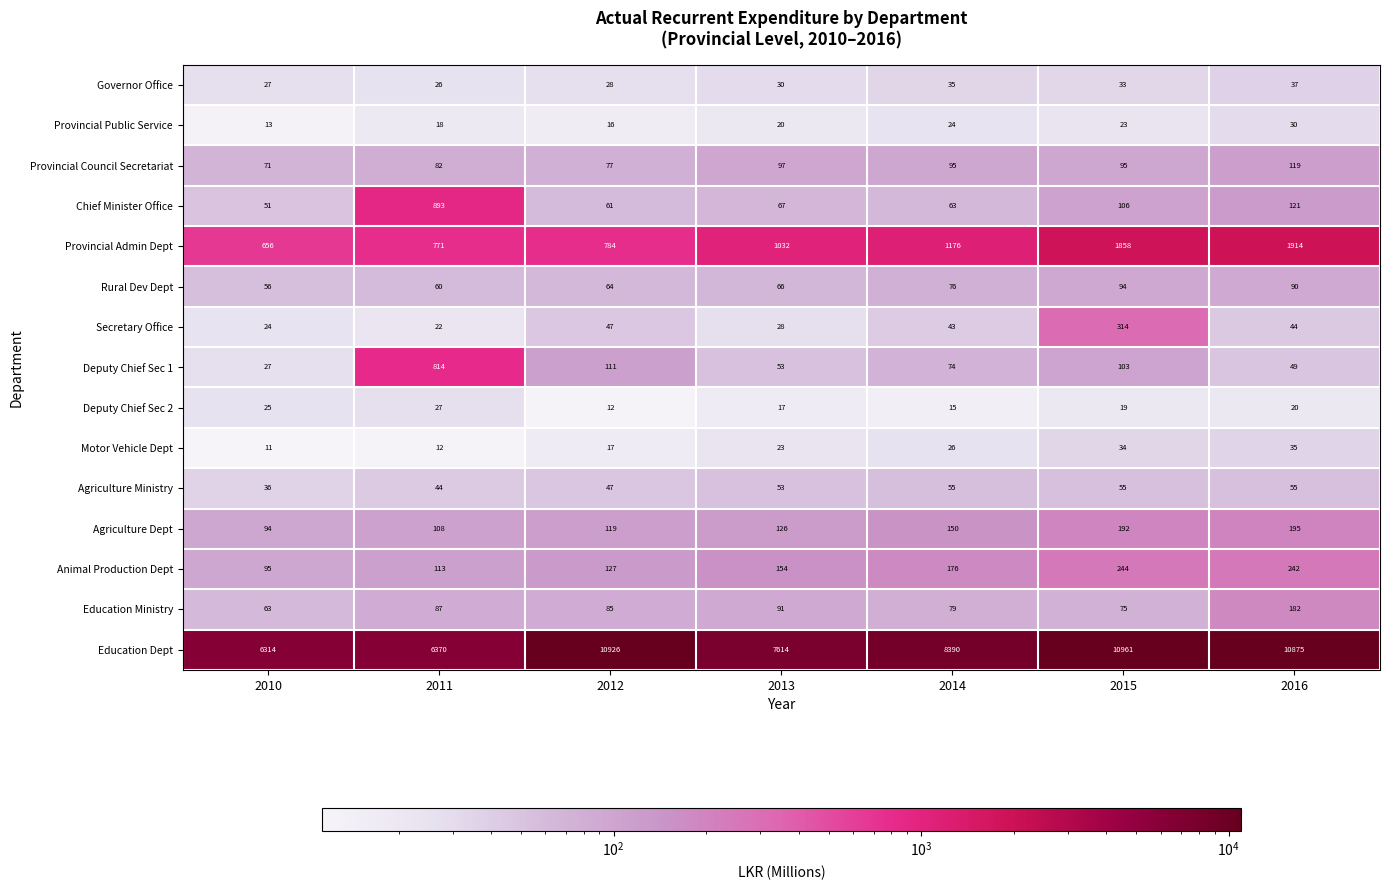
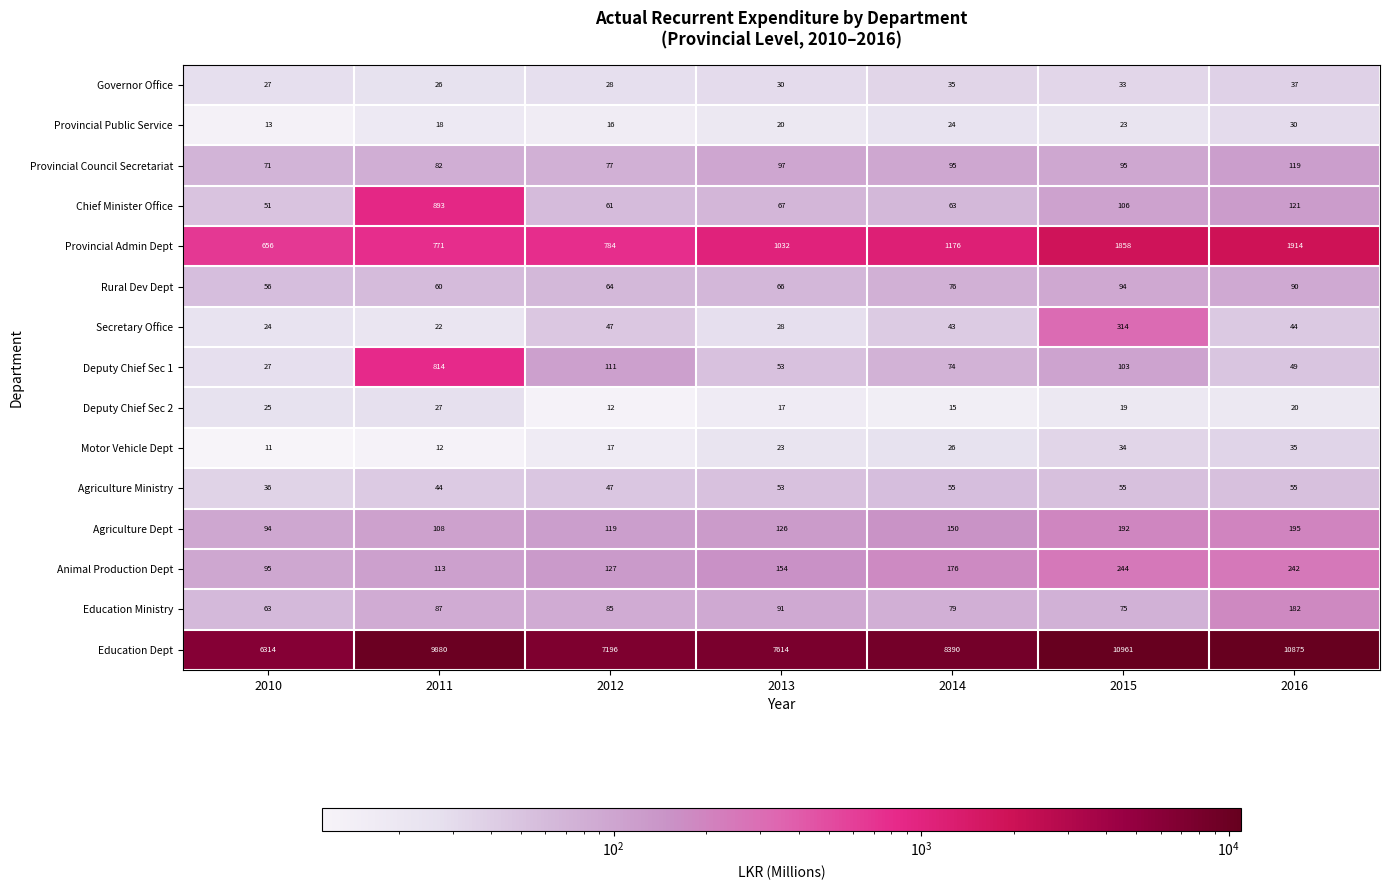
  {
    "Governor Office": {
      "2010": 27,
      "2011": 26,
      "2012": 28,
      "2013": 30,
      "2014": 35,
      "2015": 33,
      "2016": 37
    },
    "Provincial Public Service": {
      "2010": 13,
      "2011": 18,
      "2012": 16,
      "2013": 20,
      "2014": 24,
      "2015": 23,
      "2016": 30
    },
    "Provincial Council Secretariat": {
      "2010": 71,
      "2011": 82,
      "2012": 77,
      "2013": 97,
      "2014": 95,
      "2015": 95,
      "2016": 119
    },
    "Chief Minister Office": {
      "2010": 51,
      "2011": 893,
      "2012": 61,
      "2013": 67,
      "2014": 63,
      "2015": 106,
      "2016": 121
    },
    "Provincial Admin Dept": {
      "2010": 656,
      "2011": 771,
      "2012": 784,
      "2013": 1032,
      "2014": 1176,
      "2015": 1858,
      "2016": 1914
    },
    "Rural Dev Dept": {
      "2010": 56,
      "2011": 60,
      "2012": 64,
      "2013": 66,
      "2014": 76,
      "2015": 94,
      "2016": 90
    },
    "Secretary Office": {
      "2010": 24,
      "2011": 22,
      "2012": 47,
      "2013": 28,
      "2014": 43,
      "2015": 314,
      "2016": 44
    },
    "Deputy Chief Sec 1": {
      "2010": 27,
      "2011": 814,
      "2012": 111,
      "2013": 53,
      "2014": 74,
      "2015": 103,
      "2016": 49
    },
    "Deputy Chief Sec 2": {
      "2010": 25,
      "2011": 27,
      "2012": 12,
      "2013": 17,
      "2014": 15,
      "2015": 19,
      "2016": 20
    },
    "Motor Vehicle Dept": {
      "2010": 11,
      "2011": 12,
      "2012": 17,
      "2013": 23,
      "2014": 26,
      "2015": 34,
      "2016": 35
    },
    "Agriculture Ministry": {
      "2010": 36,
      "2011": 44,
      "2012": 47,
      "2013": 53,
      "2014": 55,
      "2015": 55,
      "2016": 55
    },
    "Agriculture Dept": {
      "2010": 94,
      "2011": 108,
      "2012": 119,
      "2013": 126,
      "2014": 150,
      "2015": 192,
      "2016": 195
    },
    "Animal Production Dept": {
      "2010": 95,
      "2011": 113,
      "2012": 127,
      "2013": 154,
      "2014": 176,
      "2015": 244,
      "2016": 242
    },
    "Education Ministry": {
      "2010": 63,
      "2011": 87,
      "2012": 85,
      "2013": 91,
      "2014": 79,
      "2015": 75,
      "2016": 182
    },
    "Education Dept": {
      "2010": 6314,
-     "2011": 6370,
-     "2012": 10926,
+     "2011": 9880,
+     "2012": 7196,
      "2013": 7614,
      "2014": 8390,
      "2015": 10961,
      "2016": 10875
    }
  }
